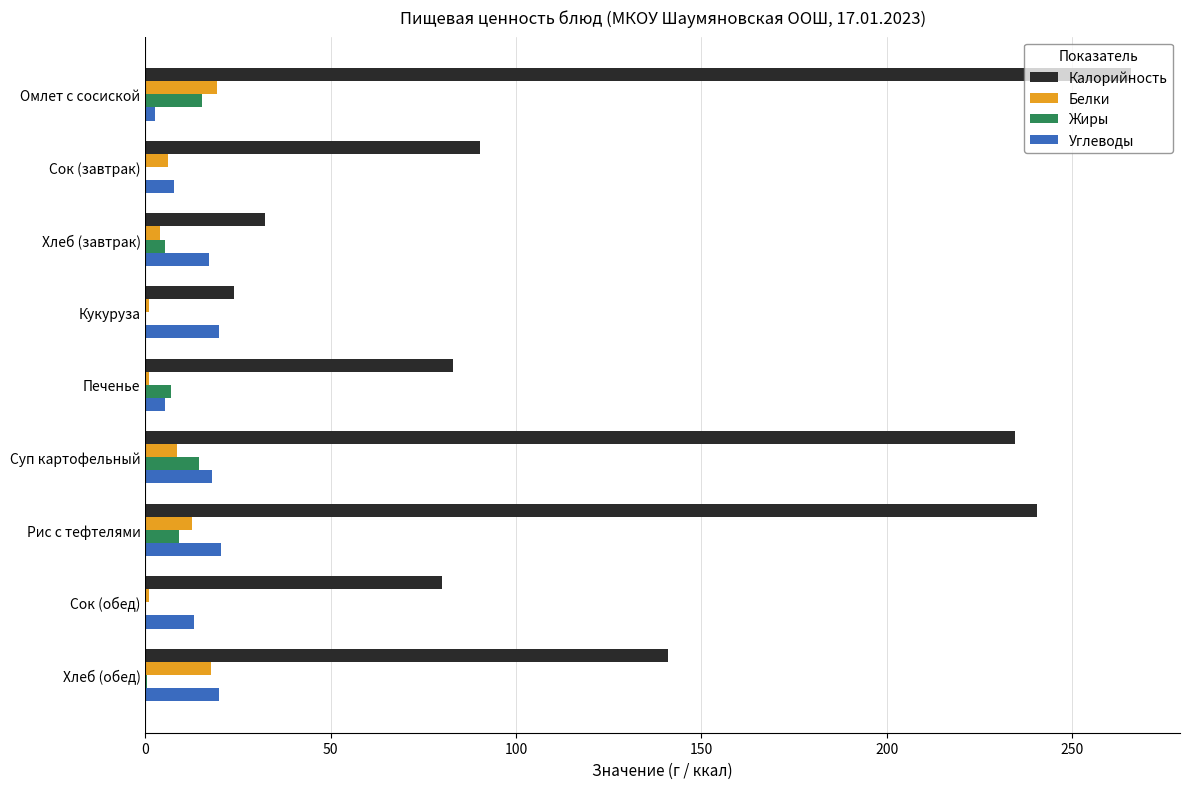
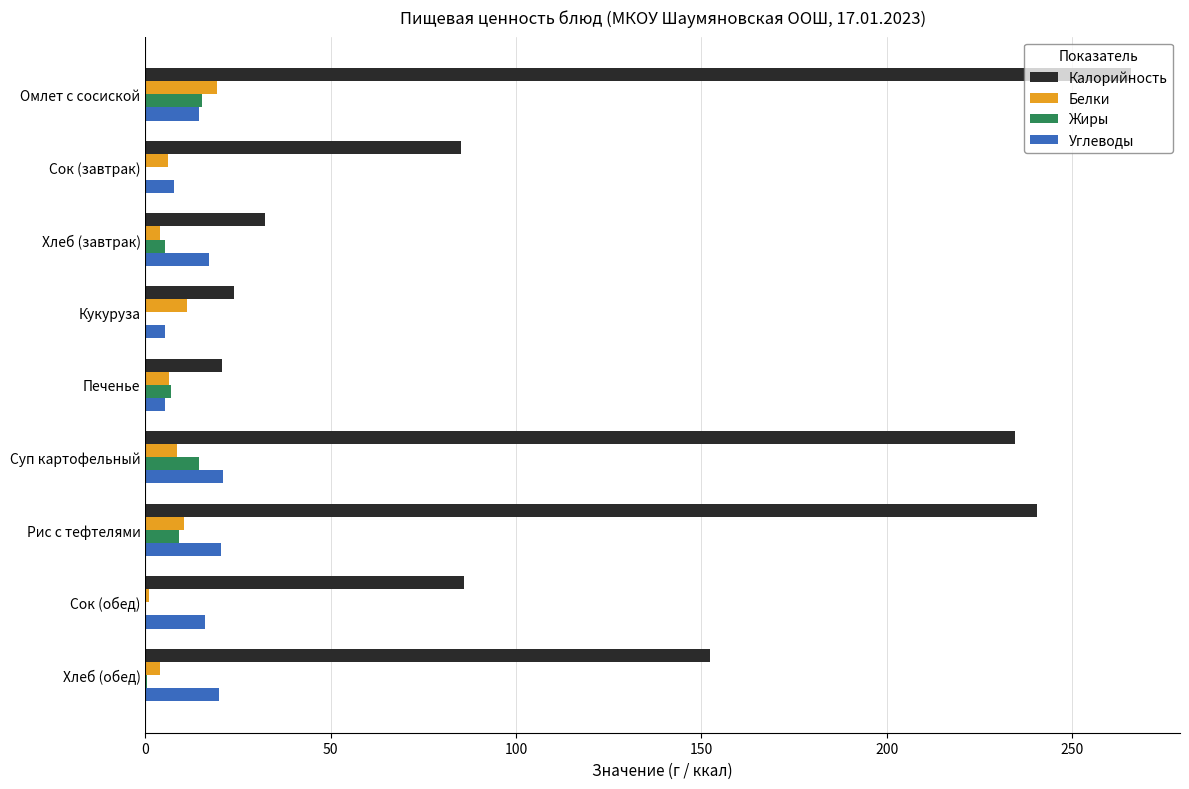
  {
    "Калорийность": {
-     "Сок (завтрак)": 90,
+     "Сок (завтрак)": 85,
      "Хлеб (завтрак)": 32,
      "Кукуруза": 24,
-     "Печенье": 83,
+     "Печенье": 21,
      "Суп картофельный": 235,
      "Рис с тефтелями": 241,
-     "Сок (обед)": 80,
-     "Хлеб (обед)": 141
+     "Сок (обед)": 86,
+     "Хлеб (обед)": 152
    },
    "Белки": {
      "Омлет с сосиской": 19,
      "Сок (завтрак)": 6,
      "Хлеб (завтрак)": 4,
-     "Кукуруза": 1,
-     "Печенье": 1,
+     "Кукуруза": 11,
+     "Печенье": 6,
      "Суп картофельный": 8,
-     "Рис с тефтелями": 13,
+     "Рис с тефтелями": 10,
      "Сок (обед)": 1,
-     "Хлеб (обед)": 18
+     "Хлеб (обед)": 4
    },
    "Жиры": {
      "Омлет с сосиской": 15,
      "Сок (завтрак)": 0,
      "Хлеб (завтрак)": 5,
      "Печенье": 7,
      "Суп картофельный": 15,
      "Рис с тефтелями": 9,
      "Сок (обед)": 0
    },
    "Углеводы": {
-     "Омлет с сосиской": 3,
+     "Омлет с сосиской": 14,
      "Сок (завтрак)": 8,
      "Хлеб (завтрак)": 17,
-     "Кукуруза": 20,
+     "Кукуруза": 5,
      "Печенье": 5,
-     "Суп картофельный": 18,
+     "Суп картофельный": 21,
      "Рис с тефтелями": 20,
-     "Сок (обед)": 13,
+     "Сок (обед)": 16,
      "Хлеб (обед)": 20
    }
  }
